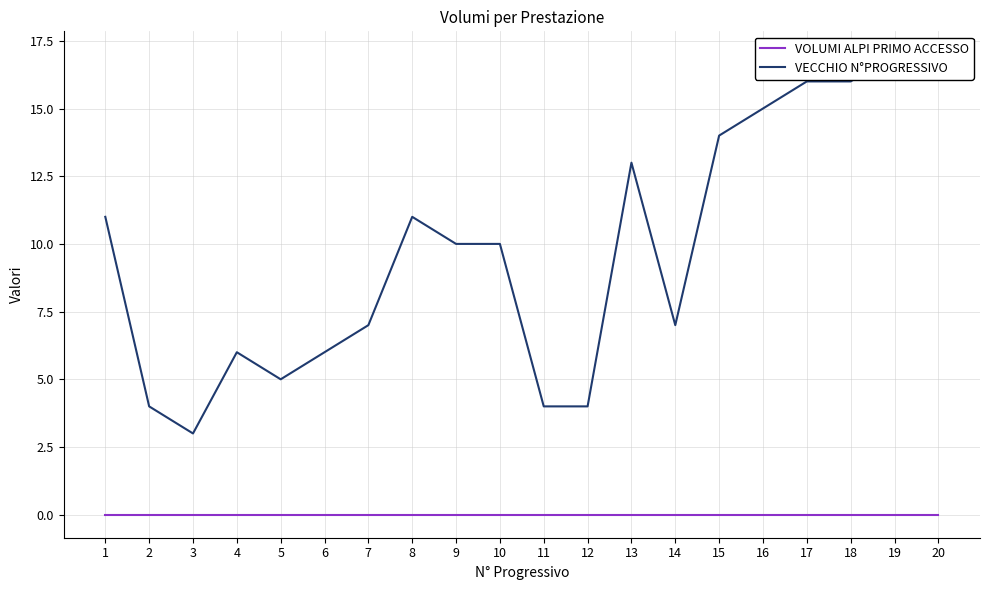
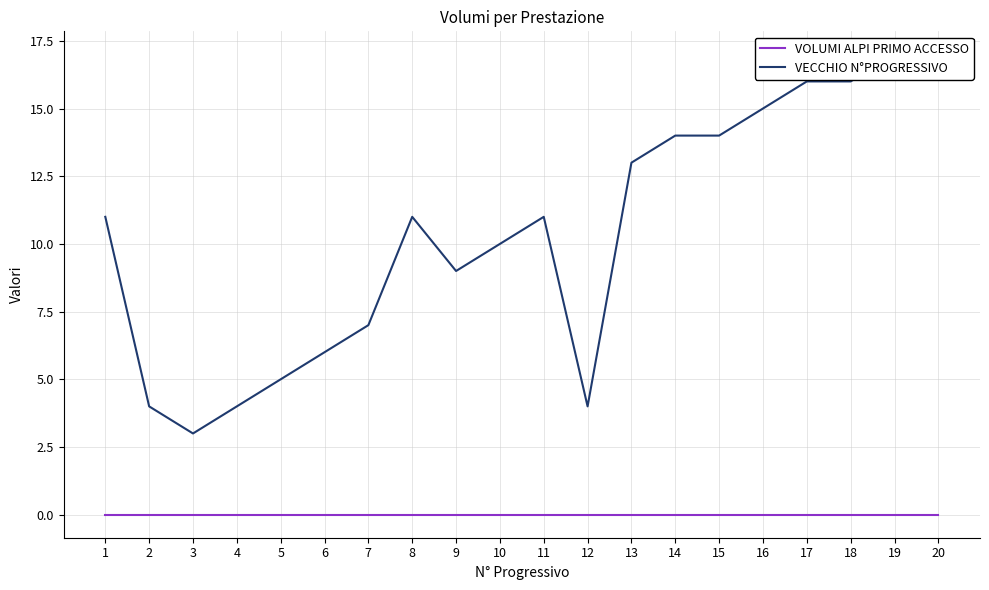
  {
    "VOLUMI ALPI PRIMO ACCESSO": {
      "1": 0,
      "2": 0,
      "3": 0,
      "4": 0,
      "5": 0,
      "6": 0,
      "7": 0,
      "8": 0,
      "9": 0,
      "10": 0,
      "11": 0,
      "12": 0,
      "13": 0,
      "14": 0,
      "15": 0,
      "16": 0,
      "17": 0,
      "18": 0,
      "19": 0,
      "20": 0
    },
    "VECCHIO N°PROGRESSIVO": {
      "1": 11,
      "2": 4,
      "3": 3,
-     "4": 6,
+     "4": 4,
      "5": 5,
      "6": 6,
      "7": 7,
      "8": 11,
-     "9": 10,
+     "9": 9,
      "10": 10,
-     "11": 4,
+     "11": 11,
      "12": 4,
      "13": 13,
-     "14": 7,
+     "14": 14,
      "15": 14,
      "16": 15,
      "17": 16,
      "18": 16
    }
  }
